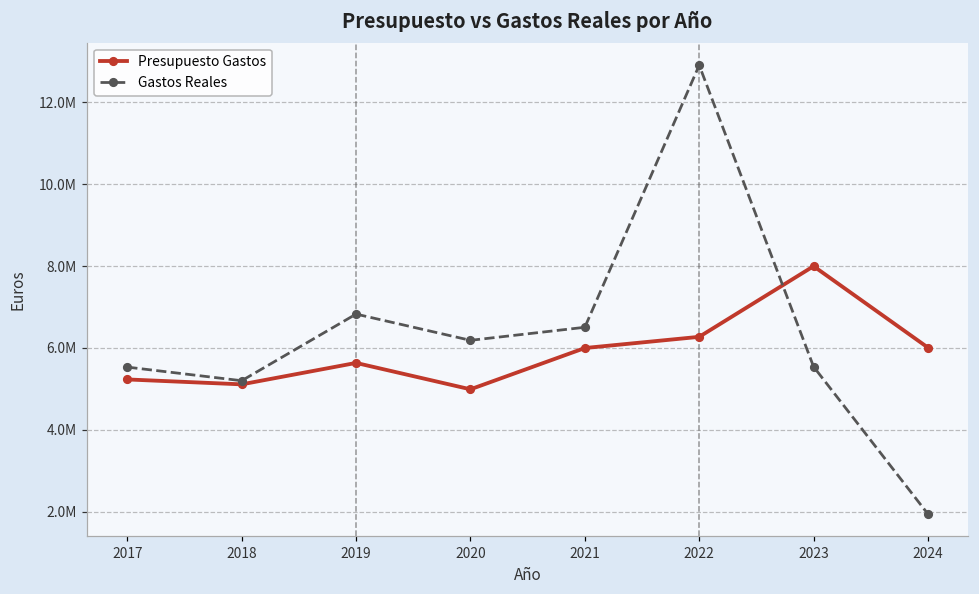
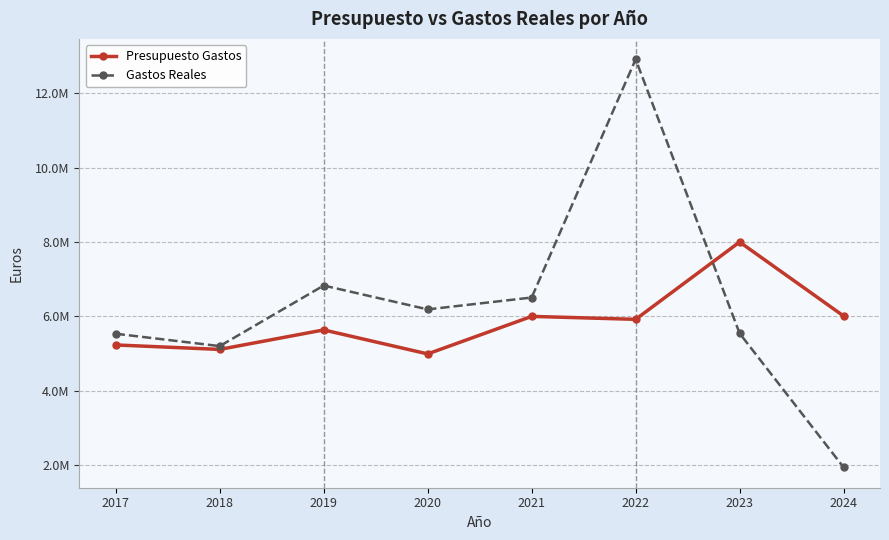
  {
    "Presupuesto Gastos": {
      "2017": 5200000,
      "2018": 5100000,
      "2019": 5600000,
      "2020": 5000000,
      "2021": 6000000,
-     "2022": 6300000,
+     "2022": 5900000,
      "2023": 8000000,
      "2024": 6000000
    },
    "Gastos Reales": {
      "2017": 5500000,
      "2018": 5200000,
      "2019": 6800000,
      "2020": 6200000,
      "2021": 6500000,
      "2022": 12900000,
      "2023": 5500000,
      "2024": 1900000
    }
  }
